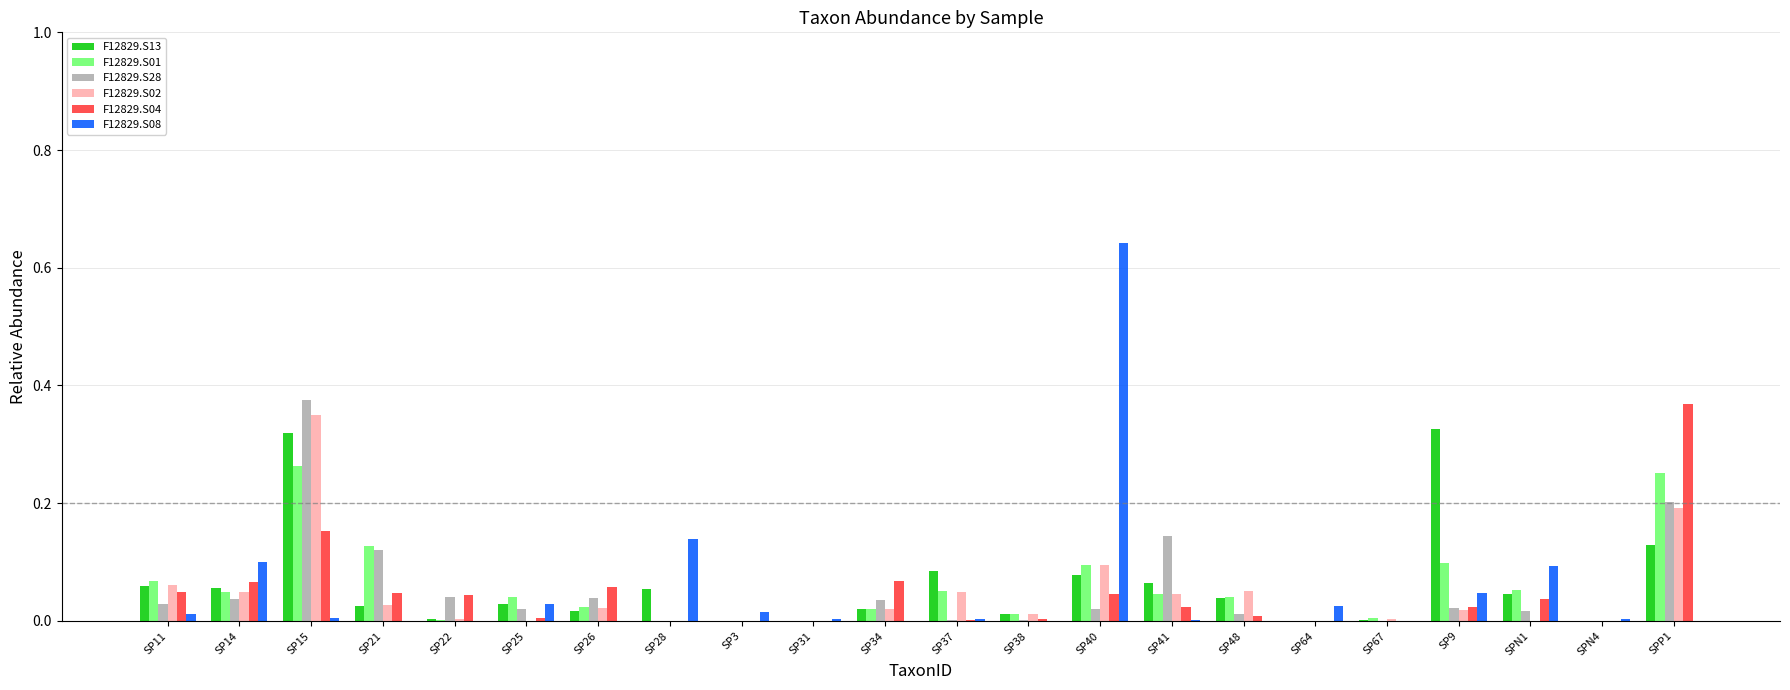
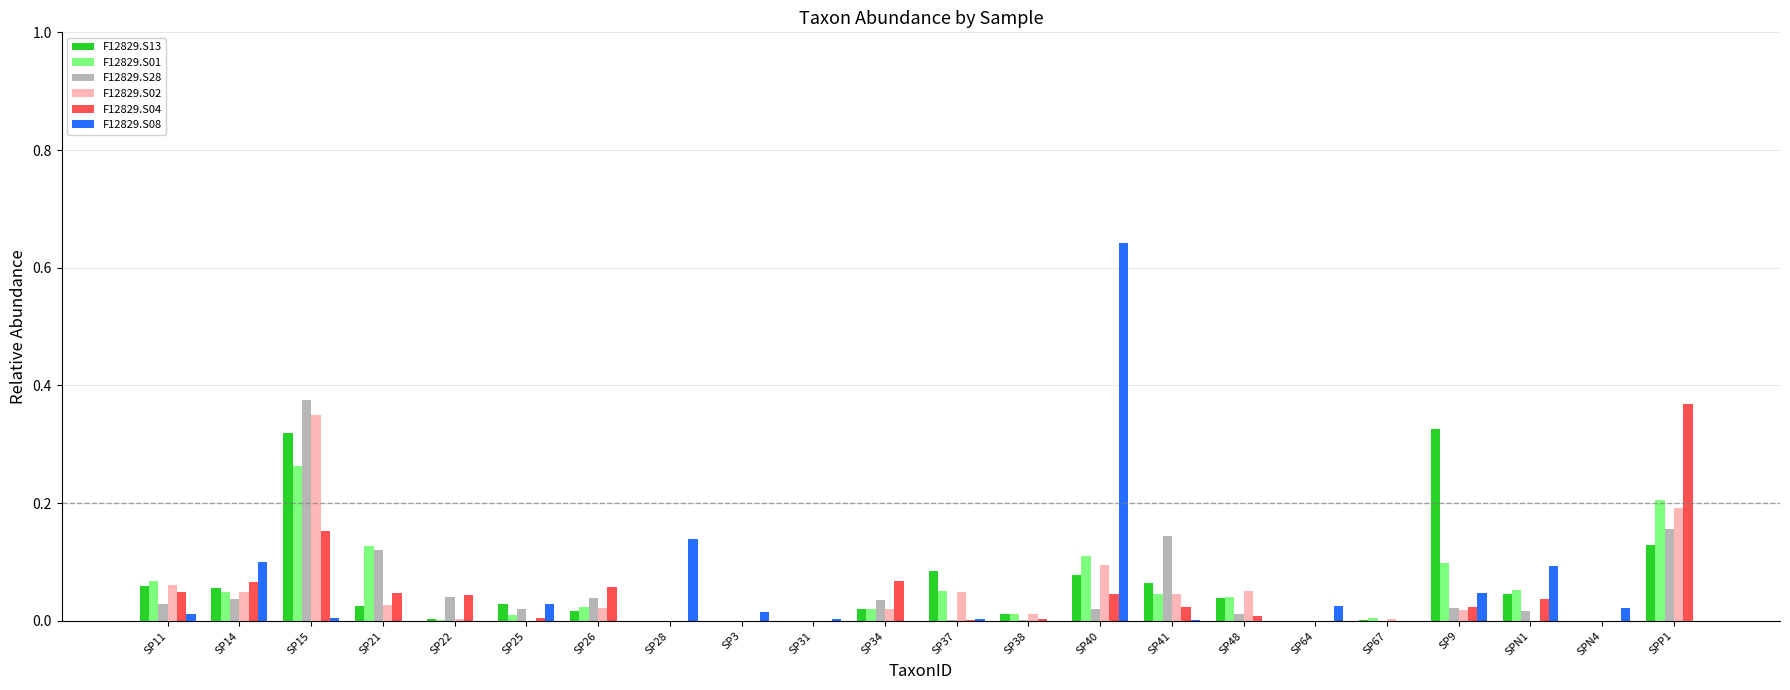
  {
    "F12829.S13": {
      "SP11": 0.06,
      "SP14": 0.06,
      "SP15": 0.32,
      "SP21": 0.02,
      "SP25": 0.03,
      "SP26": 0.02,
-     "SP28": 0.05,
+     "SP28": 0.00,
      "SP3": 0.00,
      "SP31": 0.00,
      "SP34": 0.02,
      "SP37": 0.08,
      "SP38": 0.01,
      "SP40": 0.08,
      "SP41": 0.06,
      "SP48": 0.04,
      "SP64": 0.00,
      "SP9": 0.33,
      "SPN1": 0.05,
      "SPN4": 0.00,
      "SPP1": 0.13
    },
    "F12829.S01": {
      "SP11": 0.07,
      "SP14": 0.05,
      "SP15": 0.26,
      "SP21": 0.13,
-     "SP25": 0.04,
+     "SP25": 0.01,
      "SP26": 0.02,
      "SP28": 0.00,
      "SP3": 0.00,
      "SP31": 0.00,
      "SP34": 0.02,
      "SP37": 0.05,
      "SP38": 0.01,
-     "SP40": 0.09,
+     "SP40": 0.11,
      "SP41": 0.05,
      "SP48": 0.04,
      "SP64": 0.00,
      "SP9": 0.10,
      "SPN1": 0.05,
      "SPN4": 0.00,
-     "SPP1": 0.25
+     "SPP1": 0.21
    },
    "F12829.S28": {
      "SP11": 0.03,
      "SP14": 0.04,
      "SP15": 0.37,
      "SP21": 0.12,
      "SP22": 0.04,
      "SP25": 0.02,
      "SP26": 0.04,
      "SP3": 0.00,
      "SP31": 0.00,
      "SP34": 0.04,
      "SP40": 0.02,
      "SP41": 0.14,
      "SP48": 0.01,
      "SP64": 0.00,
      "SP9": 0.02,
      "SPN1": 0.02,
      "SPN4": 0.00,
-     "SPP1": 0.20
+     "SPP1": 0.16
    },
    "F12829.S02": {
      "SP11": 0.06,
      "SP14": 0.05,
      "SP15": 0.35,
      "SP21": 0.03,
      "SP25": 0.00,
      "SP26": 0.02,
      "SP28": 0.00,
      "SP3": 0.00,
      "SP31": 0.00,
      "SP34": 0.02,
      "SP37": 0.05,
      "SP38": 0.01,
      "SP40": 0.10,
      "SP41": 0.05,
      "SP48": 0.05,
      "SP64": 0.00,
      "SP9": 0.02,
      "SPN4": 0.00,
      "SPP1": 0.19
    },
    "F12829.S04": {
      "SP11": 0.05,
      "SP14": 0.07,
      "SP15": 0.15,
      "SP21": 0.05,
      "SP22": 0.04,
      "SP25": 0.00,
      "SP26": 0.06,
      "SP28": 0.00,
      "SP3": 0.00,
      "SP31": 0.00,
      "SP34": 0.07,
      "SP40": 0.05,
      "SP41": 0.02,
      "SP48": 0.01,
      "SP64": 0.00,
      "SP67": 0.00,
      "SP9": 0.02,
      "SPN1": 0.04,
      "SPN4": 0.00,
      "SPP1": 0.37
    },
    "F12829.S08": {
      "SP11": 0.01,
      "SP14": 0.10,
      "SP15": 0.00,
      "SP25": 0.03,
      "SP26": 0.00,
      "SP28": 0.14,
      "SP3": 0.02,
      "SP38": 0.00,
      "SP40": 0.64,
      "SP48": 0.00,
      "SP64": 0.03,
      "SP67": 0.00,
      "SP9": 0.05,
      "SPN1": 0.09,
-     "SPN4": 0.00
+     "SPN4": 0.02
    }
  }
